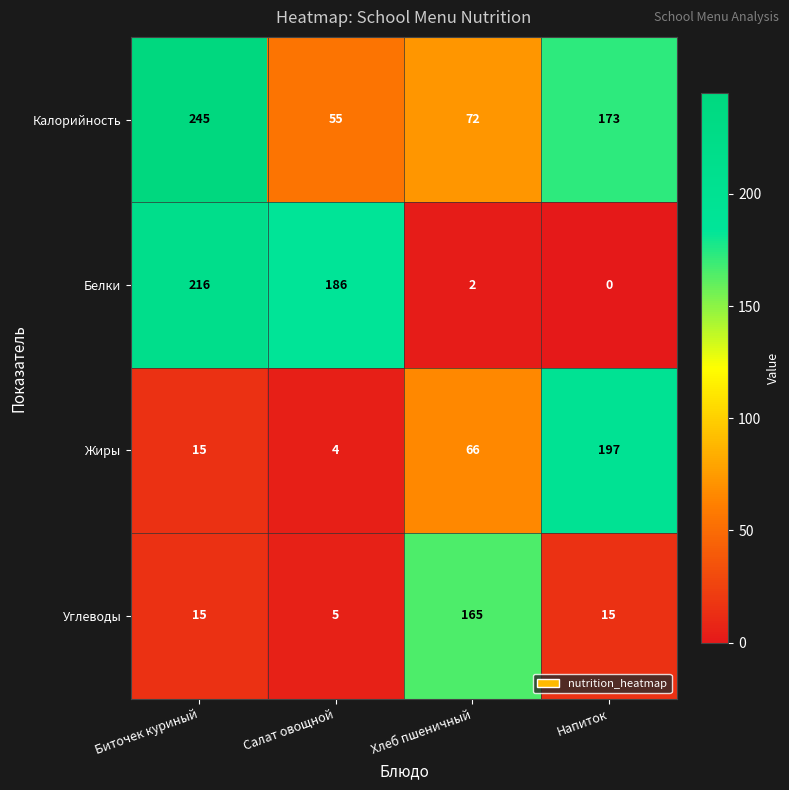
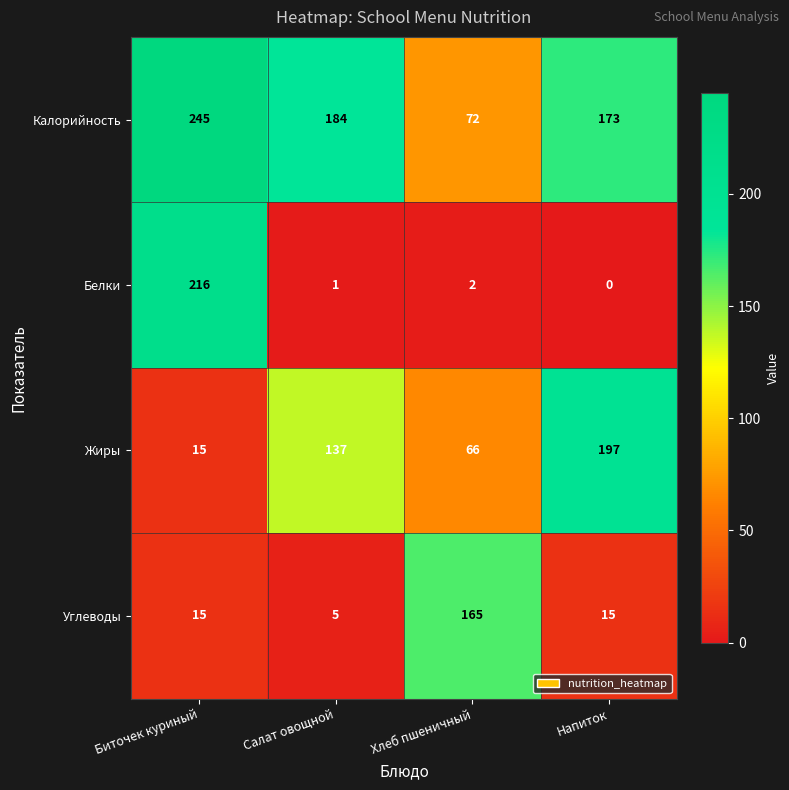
  {
    "Калорийность": {
      "Биточек куриный": 245,
-     "Салат овощной": 55,
+     "Салат овощной": 184,
      "Хлеб пшеничный": 72,
      "Напиток": 173
    },
    "Белки": {
      "Биточек куриный": 216,
-     "Салат овощной": 186,
+     "Салат овощной": 1,
      "Хлеб пшеничный": 2,
      "Напиток": 0
    },
    "Жиры": {
      "Биточек куриный": 15,
-     "Салат овощной": 4,
+     "Салат овощной": 137,
      "Хлеб пшеничный": 66,
      "Напиток": 197
    },
    "Углеводы": {
      "Биточек куриный": 15,
      "Салат овощной": 5,
      "Хлеб пшеничный": 165,
      "Напиток": 15
    }
  }
